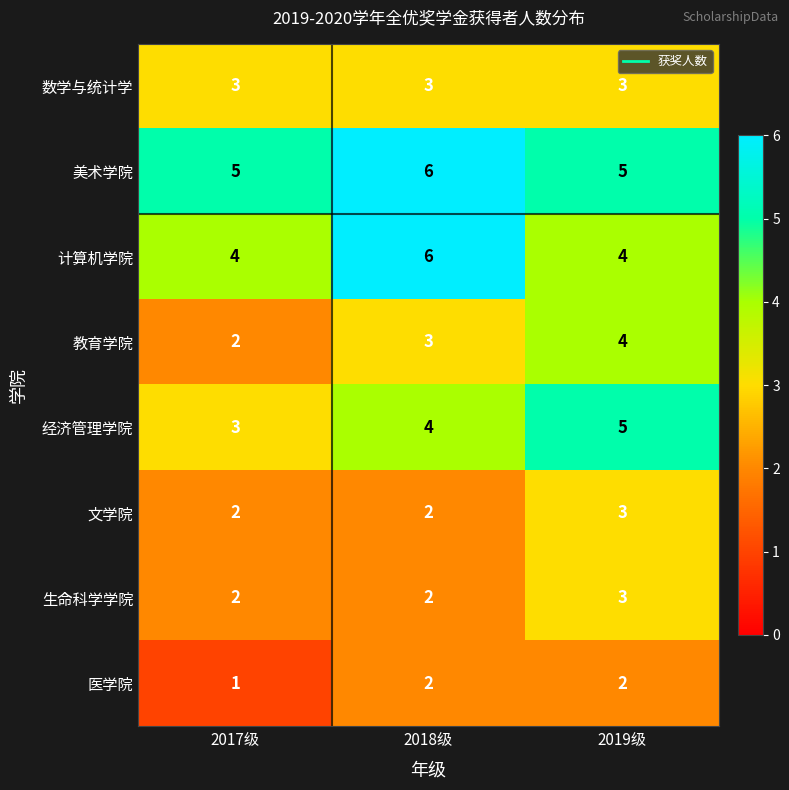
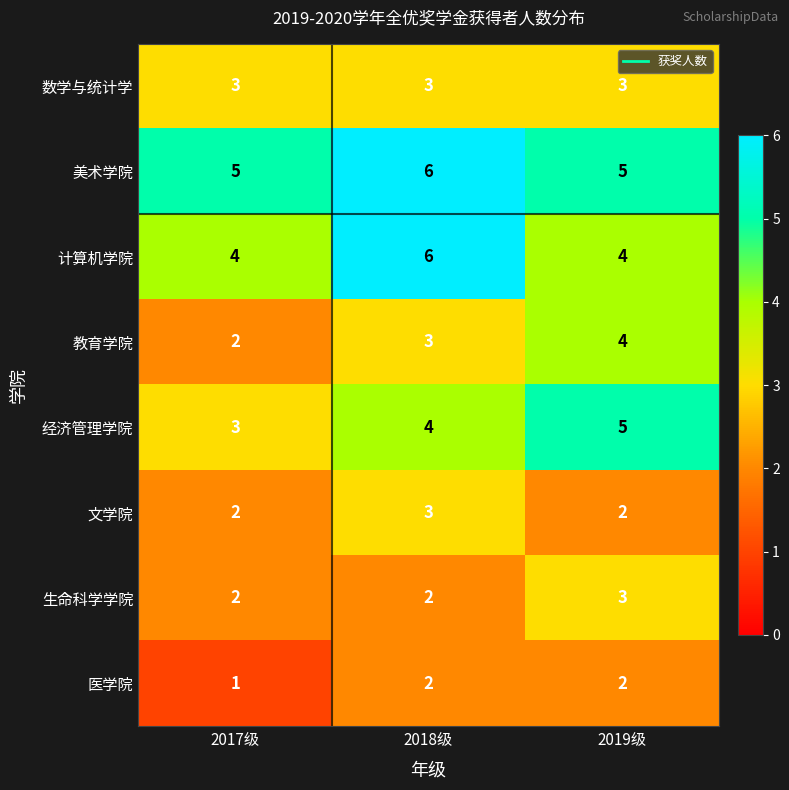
  {
    "数学与统计学": {
      "2017级": 3,
      "2018级": 3,
      "2019级": 3
    },
    "美术学院": {
      "2017级": 5,
      "2018级": 6,
      "2019级": 5
    },
    "计算机学院": {
      "2017级": 4,
      "2018级": 6,
      "2019级": 4
    },
    "教育学院": {
      "2017级": 2,
      "2018级": 3,
      "2019级": 4
    },
    "经济管理学院": {
      "2017级": 3,
      "2018级": 4,
      "2019级": 5
    },
    "文学院": {
      "2017级": 2,
-     "2018级": 2,
-     "2019级": 3
+     "2018级": 3,
+     "2019级": 2
    },
    "生命科学学院": {
      "2017级": 2,
      "2018级": 2,
      "2019级": 3
    },
    "医学院": {
      "2017级": 1,
      "2018级": 2,
      "2019级": 2
    }
  }
